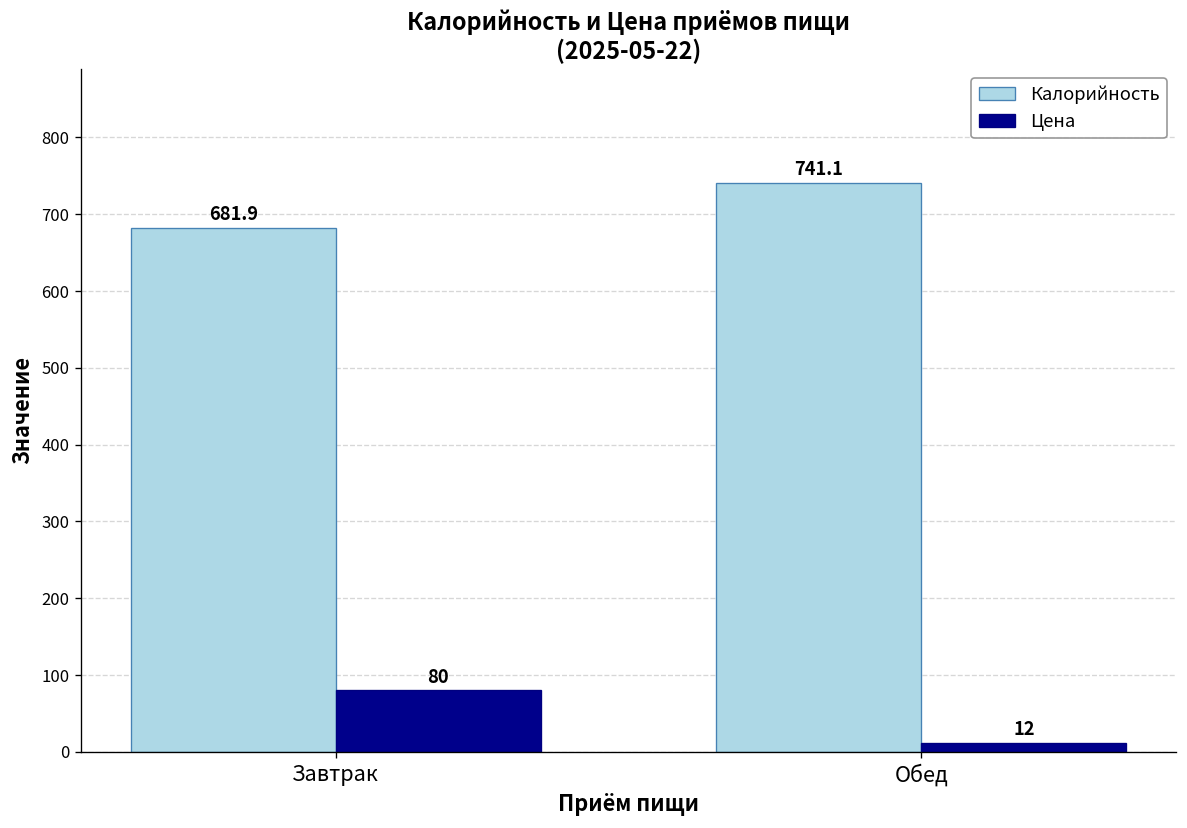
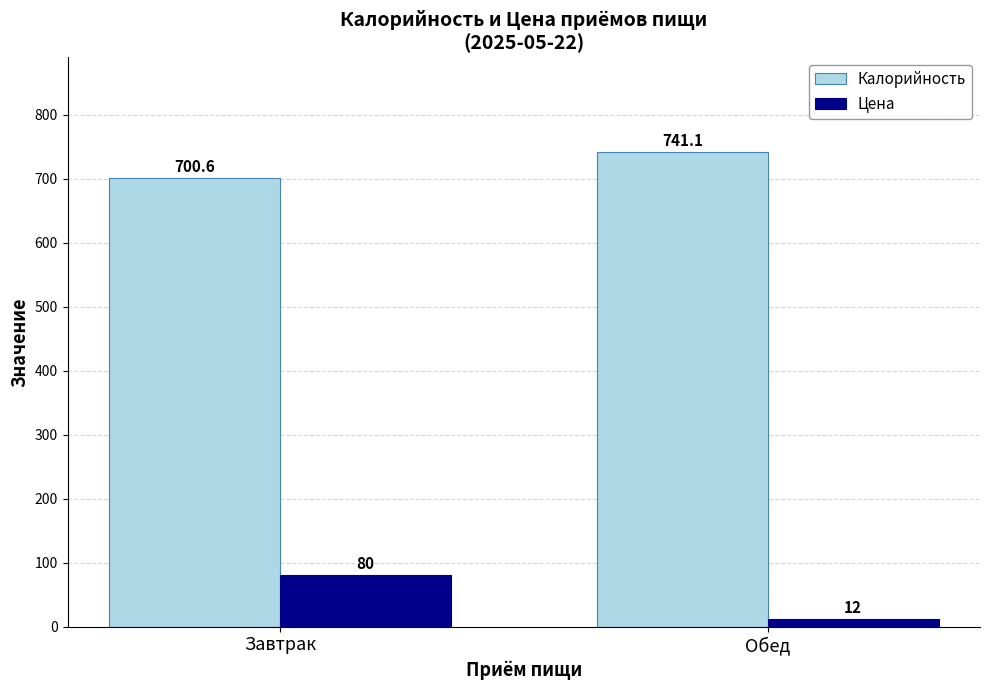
  {
    "Калорийность": {
-     "Завтрак": 681.9,
+     "Завтрак": 700.6,
      "Обед": 741.1
    },
    "Цена": {
      "Завтрак": 80,
      "Обед": 12
    }
  }
